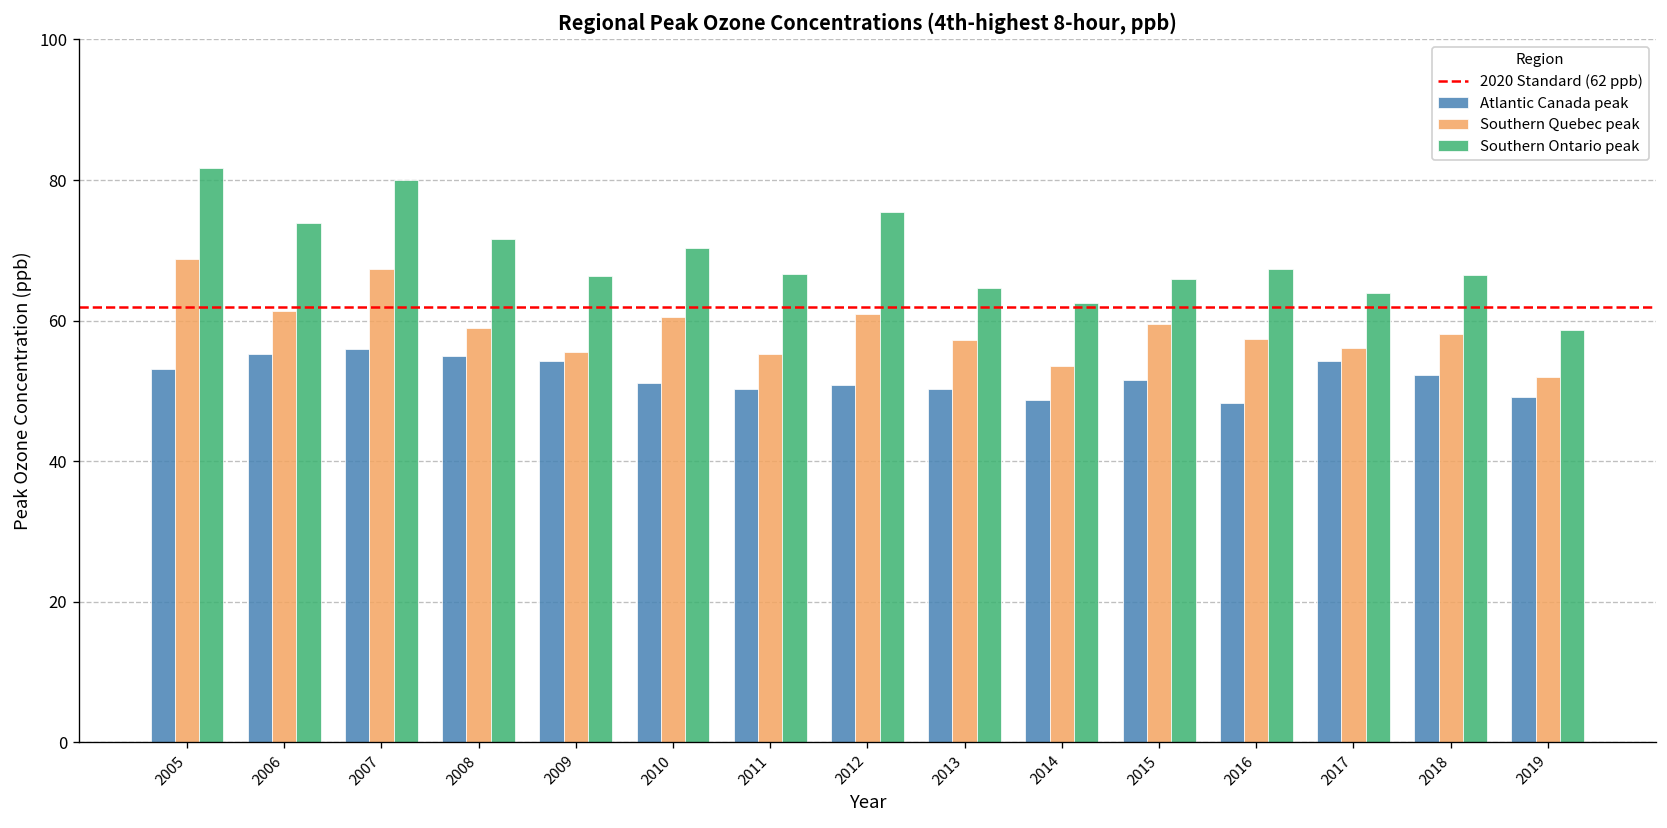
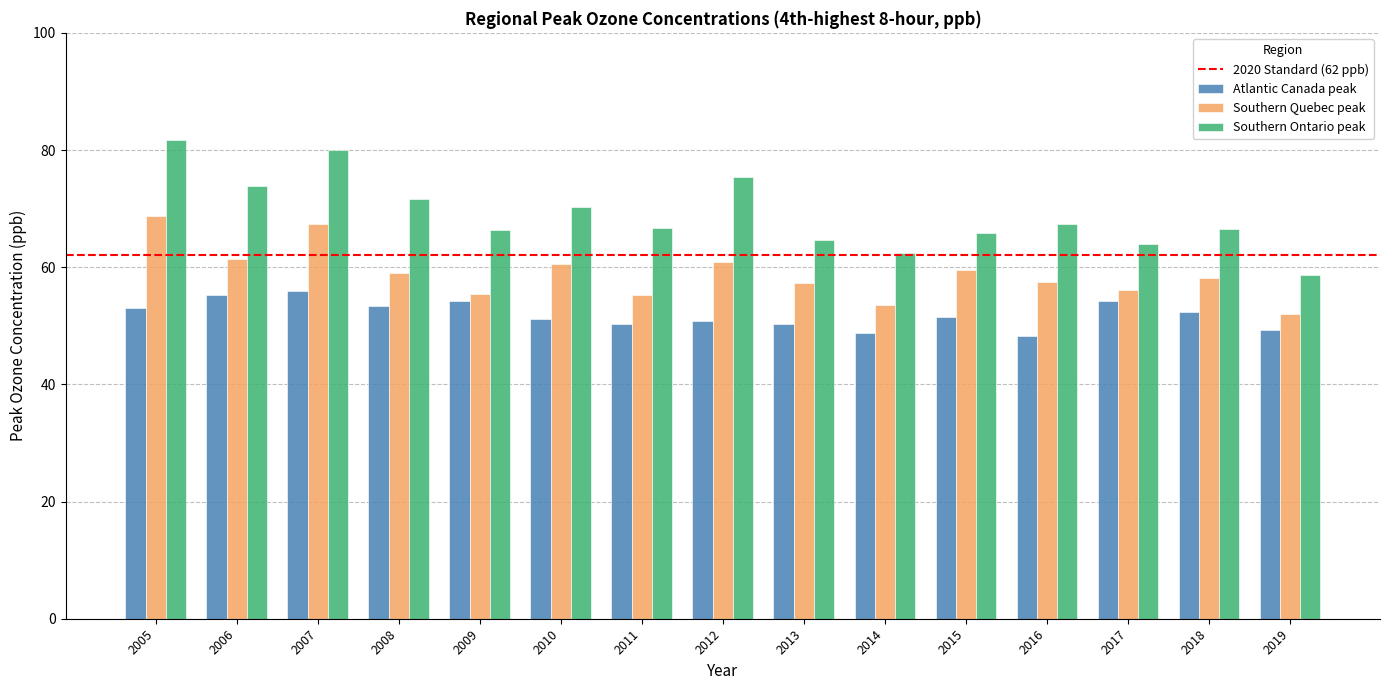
  {
    "Atlantic Canada peak": {
      "2005": 53,
      "2006": 55,
      "2007": 56,
-     "2008": 55,
+     "2008": 53,
      "2009": 54,
      "2010": 51,
      "2011": 50,
      "2012": 51,
      "2013": 50,
      "2014": 49,
      "2015": 52,
      "2016": 48,
      "2017": 54,
      "2018": 52,
      "2019": 49
    },
    "Southern Quebec peak": {
      "2005": 69,
      "2006": 61,
      "2007": 67,
      "2008": 59,
      "2009": 56,
      "2010": 61,
      "2011": 55,
      "2012": 61,
      "2013": 57,
      "2014": 54,
      "2015": 60,
      "2016": 57,
      "2017": 56,
      "2018": 58,
      "2019": 52
    },
    "Southern Ontario peak": {
      "2005": 82,
      "2006": 74,
      "2007": 80,
      "2008": 72,
      "2009": 66,
      "2010": 70,
      "2011": 67,
      "2012": 75,
      "2013": 65,
      "2014": 63,
      "2015": 66,
      "2016": 67,
      "2017": 64,
      "2018": 67,
      "2019": 59
    }
  }
